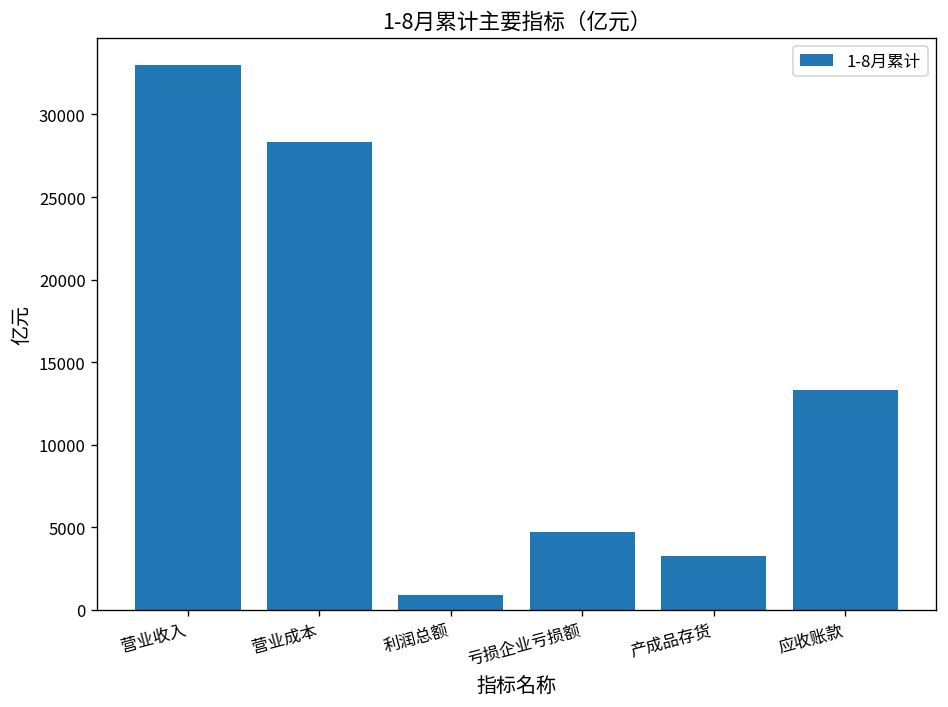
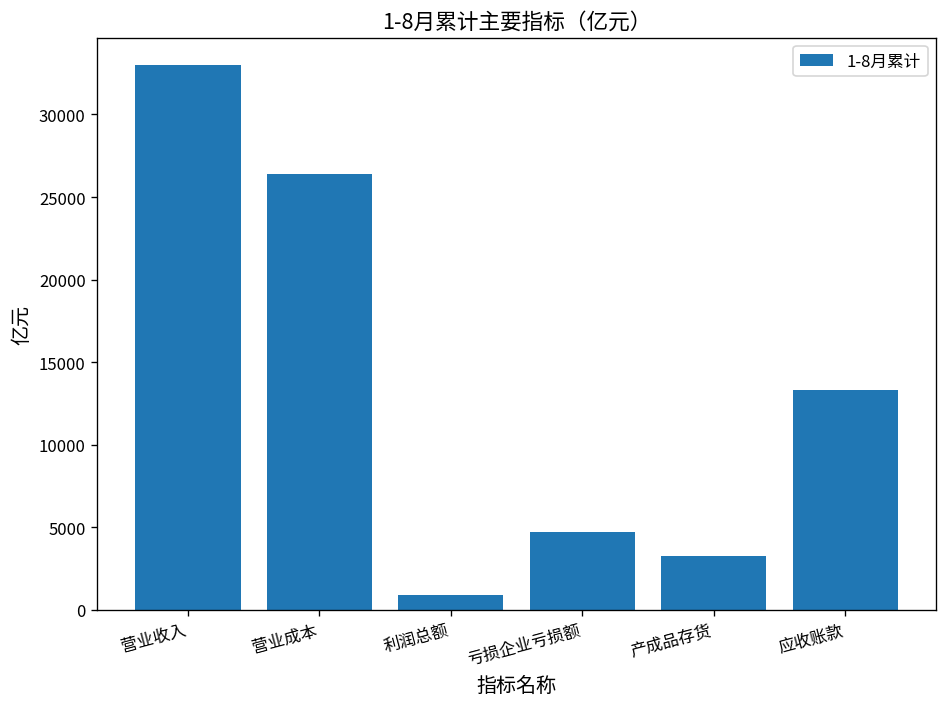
  {
    "营业收入": 33000,
-   "营业成本": 28300,
+   "营业成本": 26400,
    "利润总额": 900,
    "亏损企业亏损额": 4700,
    "产成品存货": 3300,
    "应收账款": 13300
  }
